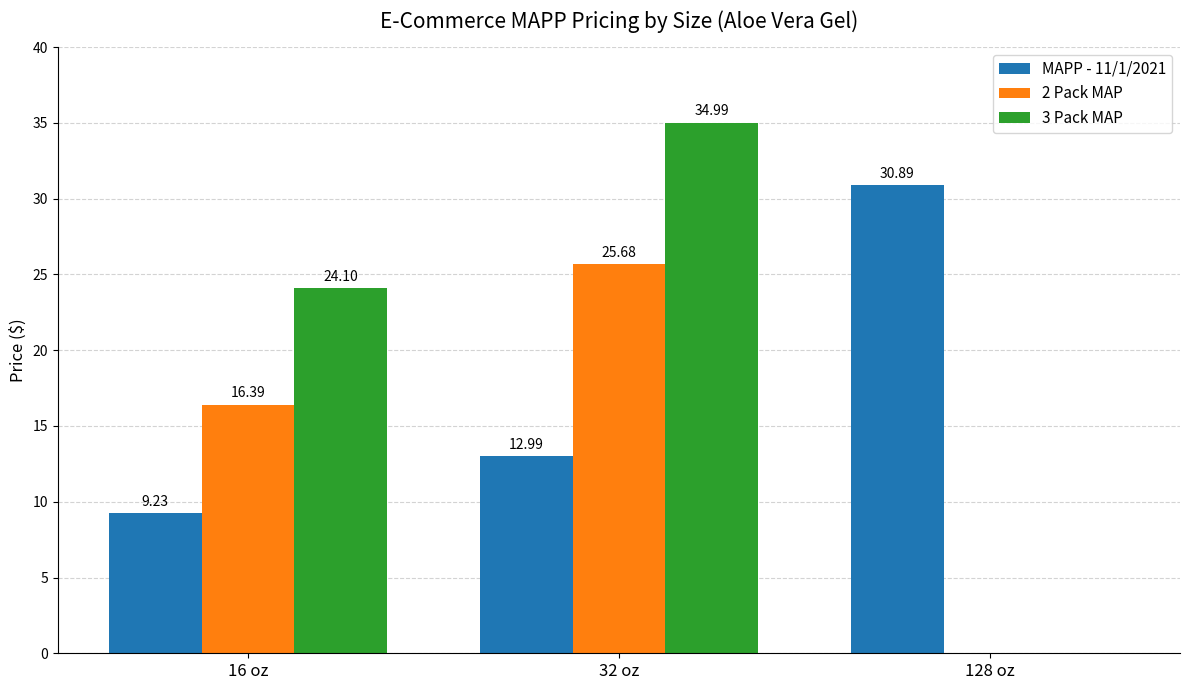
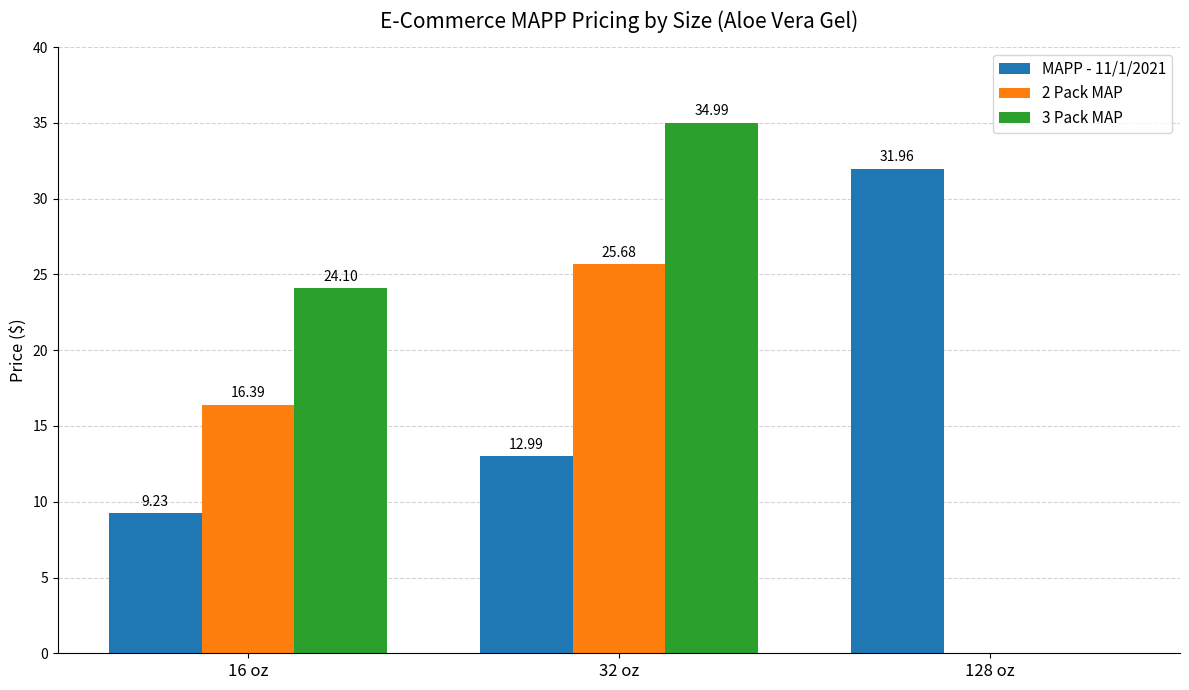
  {
    "MAPP - 11/1/2021": {
      "16 oz": 9.23,
      "32 oz": 12.99,
-     "128 oz": 30.89
+     "128 oz": 31.96
    },
    "2 Pack MAP": {
      "16 oz": 16.39,
      "32 oz": 25.68
    },
    "3 Pack MAP": {
      "16 oz": 24.10,
      "32 oz": 34.99
    }
  }
